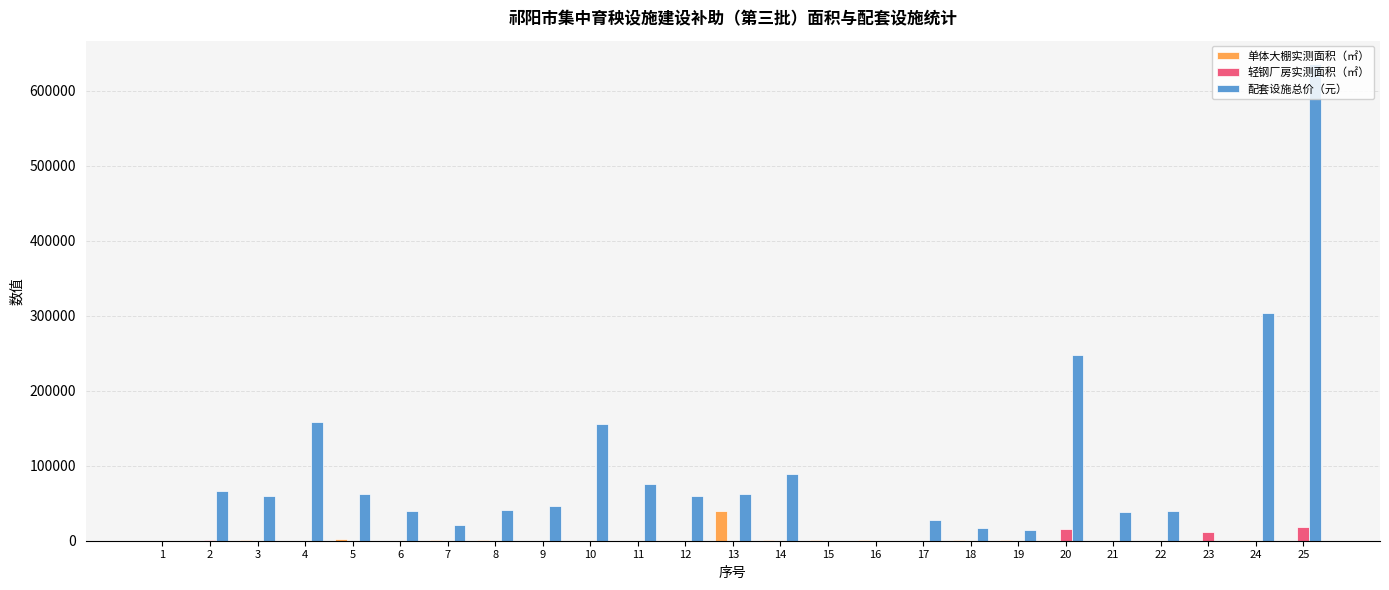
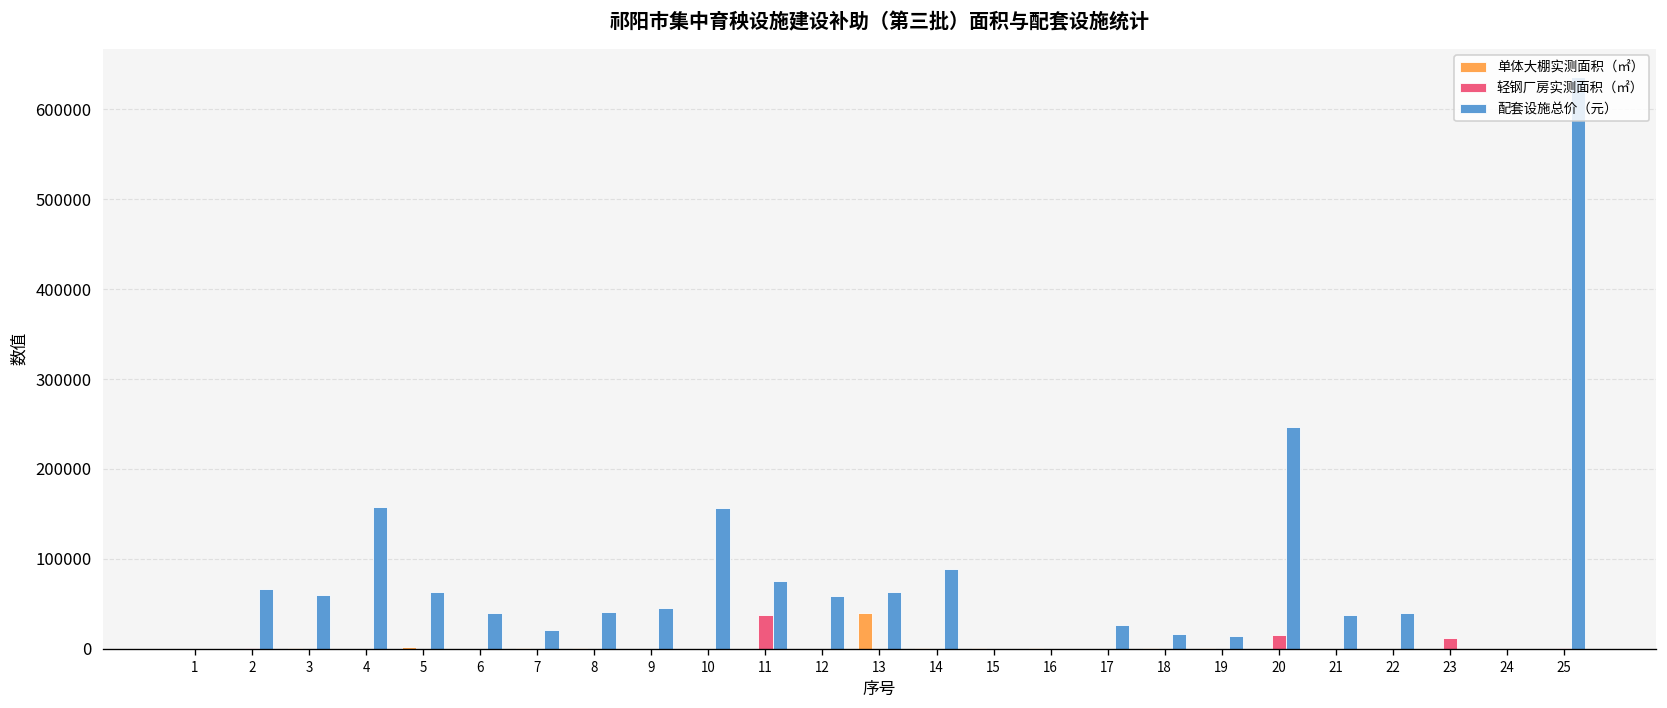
  {
    "单体大棚实测面积（㎡）": {
      "1": 0,
      "4": 0,
      "6": 0,
      "9": 0,
      "10": 0,
      "11": 0,
      "12": 0,
      "13": 40000,
      "17": 0,
      "20": 0,
      "21": 0,
      "22": 0,
      "23": 0,
      "25": 0
    },
    "轻钢厂房实测面积（㎡）": {
      "1": 0,
      "3": 0,
      "5": 0,
      "6": 0,
      "7": 0,
      "8": 0,
      "9": 0,
      "10": 0,
-     "11": 0,
+     "11": 40000,
      "12": 0,
      "13": 0,
      "14": 0,
      "15": 0,
      "16": 0,
      "17": 0,
      "18": 0,
      "19": 0,
      "20": 20000,
      "21": 0,
      "22": 0,
      "23": 10000,
      "24": 0,
-     "25": 20000
+     "25": 0
    },
    "配套设施总价（元）": {
      "1": 0,
      "2": 70000,
      "3": 60000,
      "4": 160000,
      "5": 60000,
      "6": 40000,
      "7": 20000,
      "8": 40000,
      "9": 50000,
      "10": 160000,
      "11": 80000,
      "12": 60000,
      "13": 60000,
      "14": 90000,
      "15": 0,
      "16": 0,
      "17": 30000,
      "18": 20000,
      "19": 10000,
      "20": 250000,
      "21": 40000,
      "22": 40000,
      "23": 0,
-     "24": 300000
+     "24": 0
    }
  }
